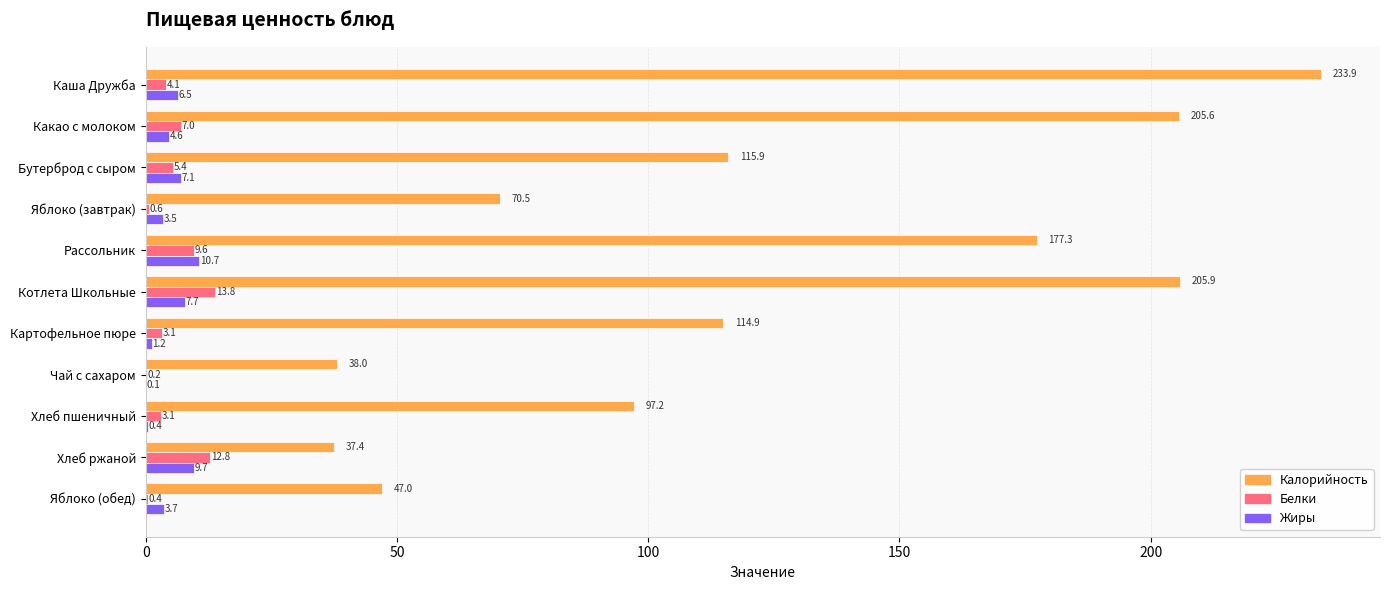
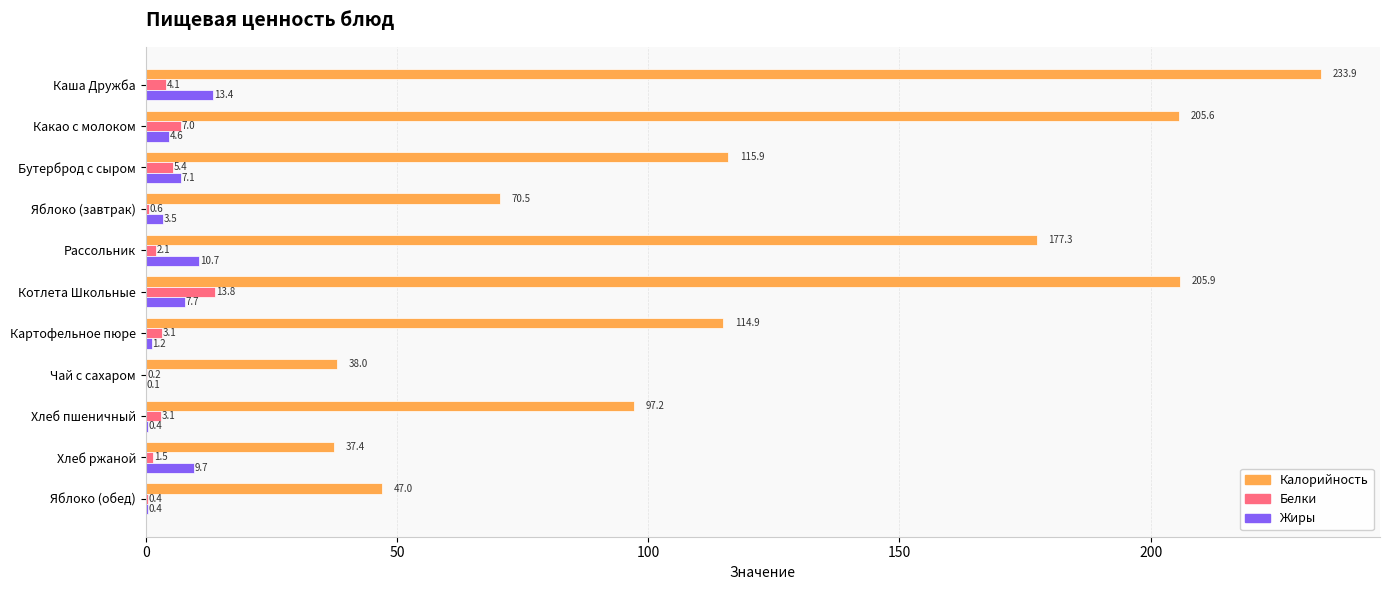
  {
    "Калорийность": {
      "Каша Дружба": 233.9,
      "Какао с молоком": 205.6,
      "Бутерброд с сыром": 115.9,
      "Яблоко (завтрак)": 70.5,
      "Рассольник": 177.3,
      "Котлета Школьные": 205.9,
      "Картофельное пюре": 114.9,
      "Чай с сахаром": 38.0,
      "Хлеб пшеничный": 97.2,
      "Хлеб ржаной": 37.4,
      "Яблоко (обед)": 47.0
    },
    "Белки": {
      "Каша Дружба": 4.1,
      "Какао с молоком": 7.0,
      "Бутерброд с сыром": 5.4,
      "Яблоко (завтрак)": 0.6,
-     "Рассольник": 9.6,
+     "Рассольник": 2.1,
      "Котлета Школьные": 13.8,
      "Картофельное пюре": 3.1,
      "Чай с сахаром": 0.2,
      "Хлеб пшеничный": 3.1,
-     "Хлеб ржаной": 12.8,
+     "Хлеб ржаной": 1.5,
      "Яблоко (обед)": 0.4
    },
    "Жиры": {
-     "Каша Дружба": 6.5,
+     "Каша Дружба": 13.4,
      "Какао с молоком": 4.6,
      "Бутерброд с сыром": 7.1,
      "Яблоко (завтрак)": 3.5,
      "Рассольник": 10.7,
      "Котлета Школьные": 7.7,
      "Картофельное пюре": 1.2,
      "Чай с сахаром": 0.1,
      "Хлеб пшеничный": 0.4,
      "Хлеб ржаной": 9.7,
-     "Яблоко (обед)": 3.7
+     "Яблоко (обед)": 0.4
    }
  }
